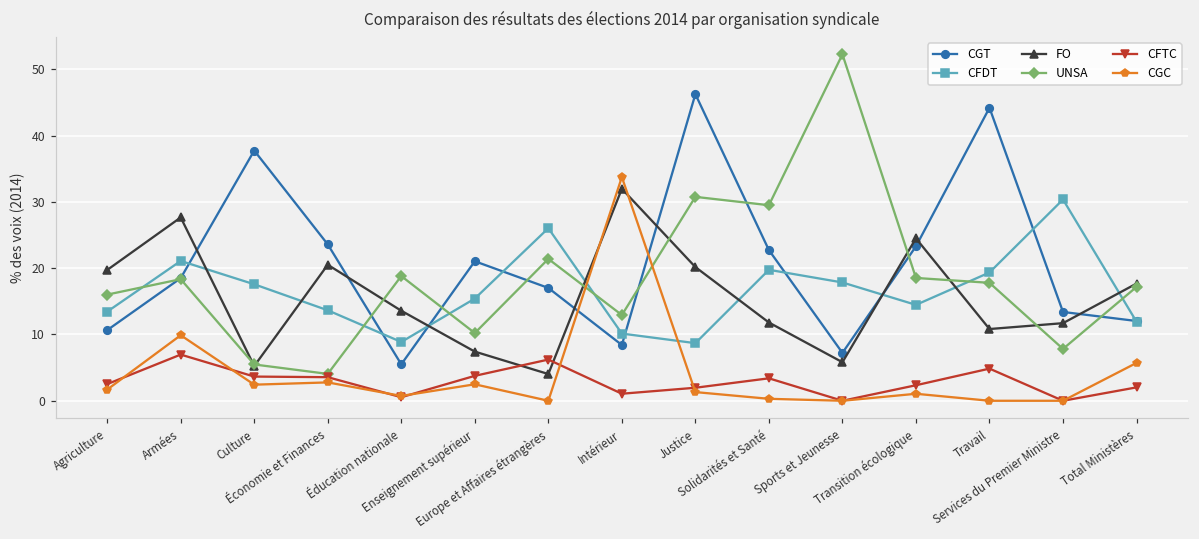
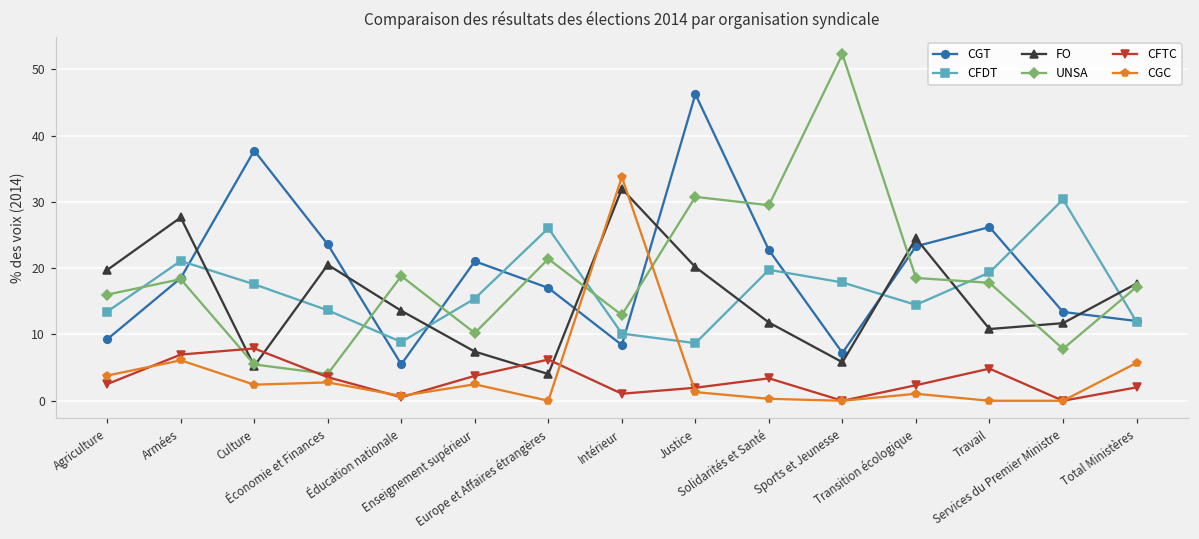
  {
    "CGT": {
-     "Agriculture": 11,
+     "Agriculture": 9,
      "Culture": 38,
      "Économie et Finances": 24,
      "Éducation nationale": 6,
      "Enseignement supérieur": 21,
      "Europe et Affaires étrangères": 17,
      "Intérieur": 8,
      "Justice": 46,
      "Solidarités et Santé": 23,
      "Sports et Jeunesse": 7,
      "Transition écologique": 23,
-     "Travail": 44,
+     "Travail": 26,
      "Services du Premier Ministre": 13
    },
    "CFDT": {
      "Agriculture": 13,
      "Armées": 21,
      "Culture": 18,
      "Économie et Finances": 14,
      "Éducation nationale": 9,
      "Enseignement supérieur": 15,
      "Europe et Affaires étrangères": 26,
      "Intérieur": 10,
      "Justice": 9,
      "Solidarités et Santé": 20,
      "Sports et Jeunesse": 18,
      "Transition écologique": 14,
      "Travail": 19,
      "Services du Premier Ministre": 30
    },
    "FO": {
      "Agriculture": 20,
      "Armées": 28,
      "Économie et Finances": 21,
      "Éducation nationale": 14,
      "Enseignement supérieur": 7,
      "Europe et Affaires étrangères": 4,
      "Intérieur": 32,
      "Justice": 20,
      "Solidarités et Santé": 12,
      "Sports et Jeunesse": 6,
      "Transition écologique": 25,
      "Travail": 11,
      "Services du Premier Ministre": 12,
      "Total Ministères": 18
    },
    "UNSA": {
      "Agriculture": 16,
      "Économie et Finances": 4,
      "Éducation nationale": 19,
      "Enseignement supérieur": 10,
      "Europe et Affaires étrangères": 21,
      "Intérieur": 13,
      "Justice": 31,
      "Solidarités et Santé": 30,
      "Sports et Jeunesse": 52,
      "Transition écologique": 19,
      "Travail": 18,
      "Services du Premier Ministre": 8,
      "Total Ministères": 17
    },
    "CFTC": {
      "Agriculture": 3,
      "Armées": 7,
-     "Culture": 4,
+     "Culture": 8,
      "Économie et Finances": 4,
      "Enseignement supérieur": 4,
      "Europe et Affaires étrangères": 6,
      "Intérieur": 1,
      "Justice": 2,
      "Solidarités et Santé": 3,
      "Transition écologique": 2,
      "Travail": 5,
      "Total Ministères": 2
    },
    "CGC": {
-     "Agriculture": 2,
-     "Armées": 10,
+     "Agriculture": 4,
+     "Armées": 6,
      "Culture": 2,
      "Économie et Finances": 3,
      "Enseignement supérieur": 2,
      "Europe et Affaires étrangères": 0,
      "Intérieur": 34,
      "Justice": 1,
      "Solidarités et Santé": 0,
      "Transition écologique": 1,
      "Travail": 0,
      "Total Ministères": 6
    }
  }
